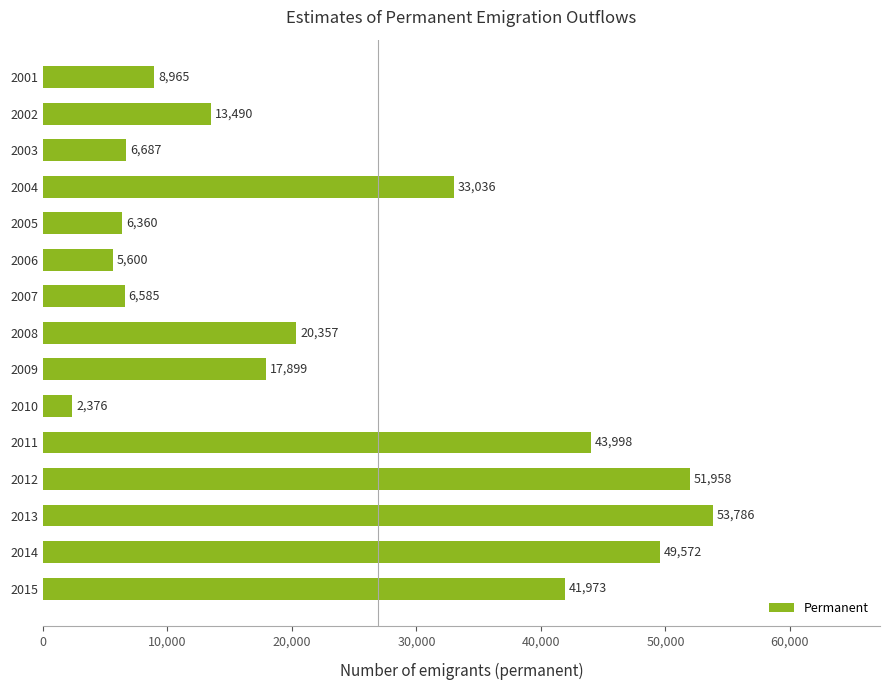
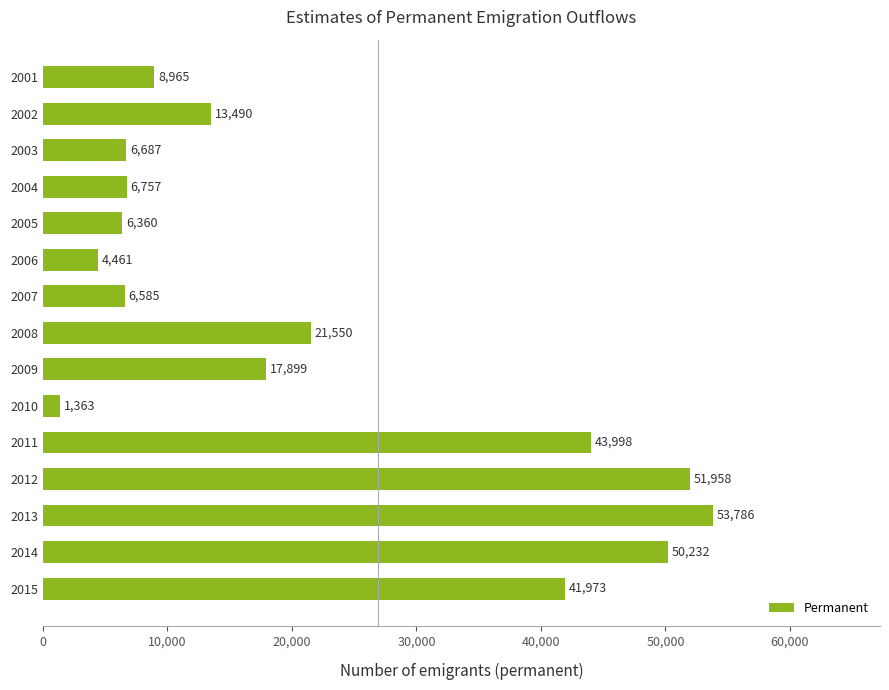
  {
    "2001": "8,965",
    "2002": "13,490",
    "2003": "6,687",
-   "2004": "33,036",
+   "2004": "6,757",
    "2005": "6,360",
-   "2006": "5,600",
+   "2006": "4,461",
    "2007": "6,585",
-   "2008": "20,357",
+   "2008": "21,550",
    "2009": "17,899",
-   "2010": "2,376",
+   "2010": "1,363",
    "2011": "43,998",
    "2012": "51,958",
    "2013": "53,786",
-   "2014": "49,572",
+   "2014": "50,232",
    "2015": "41,973"
  }
